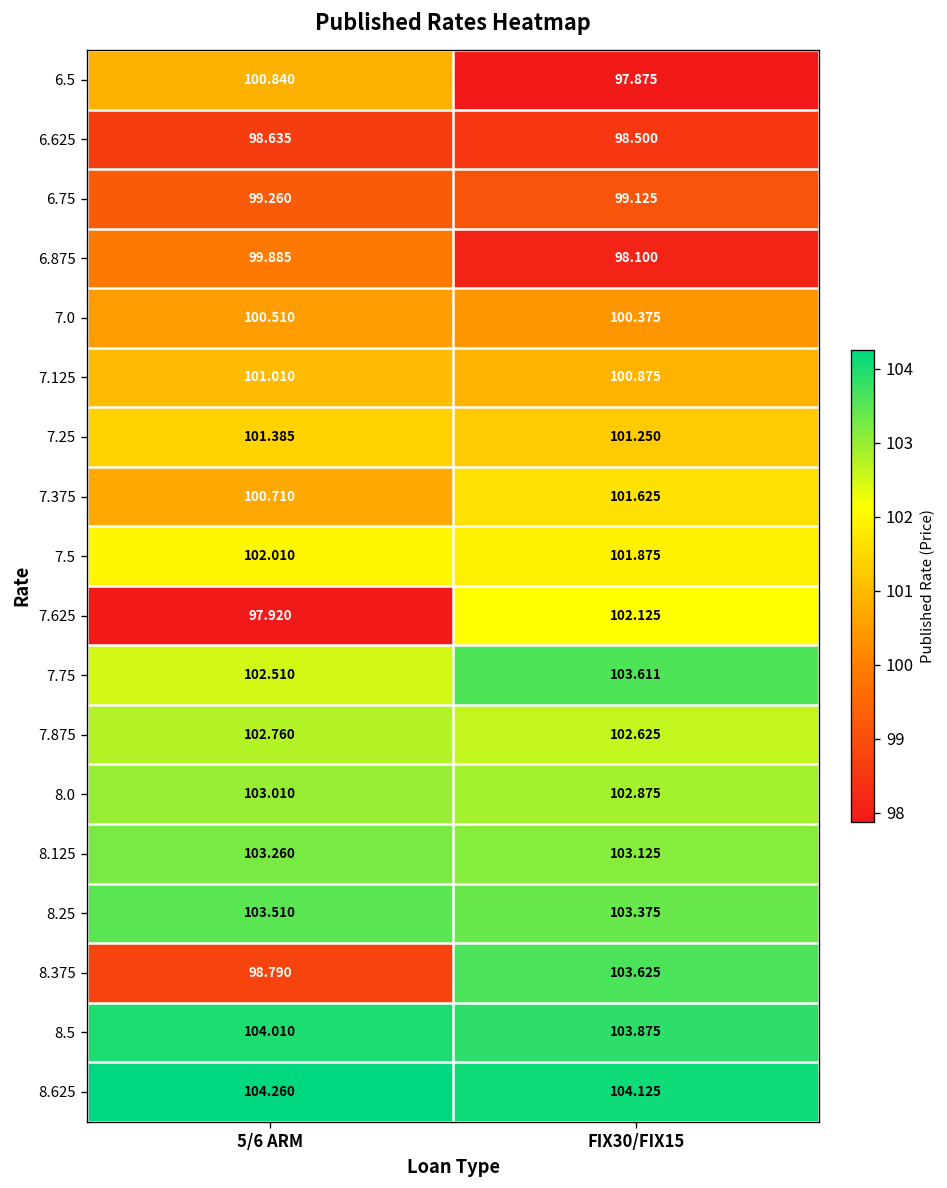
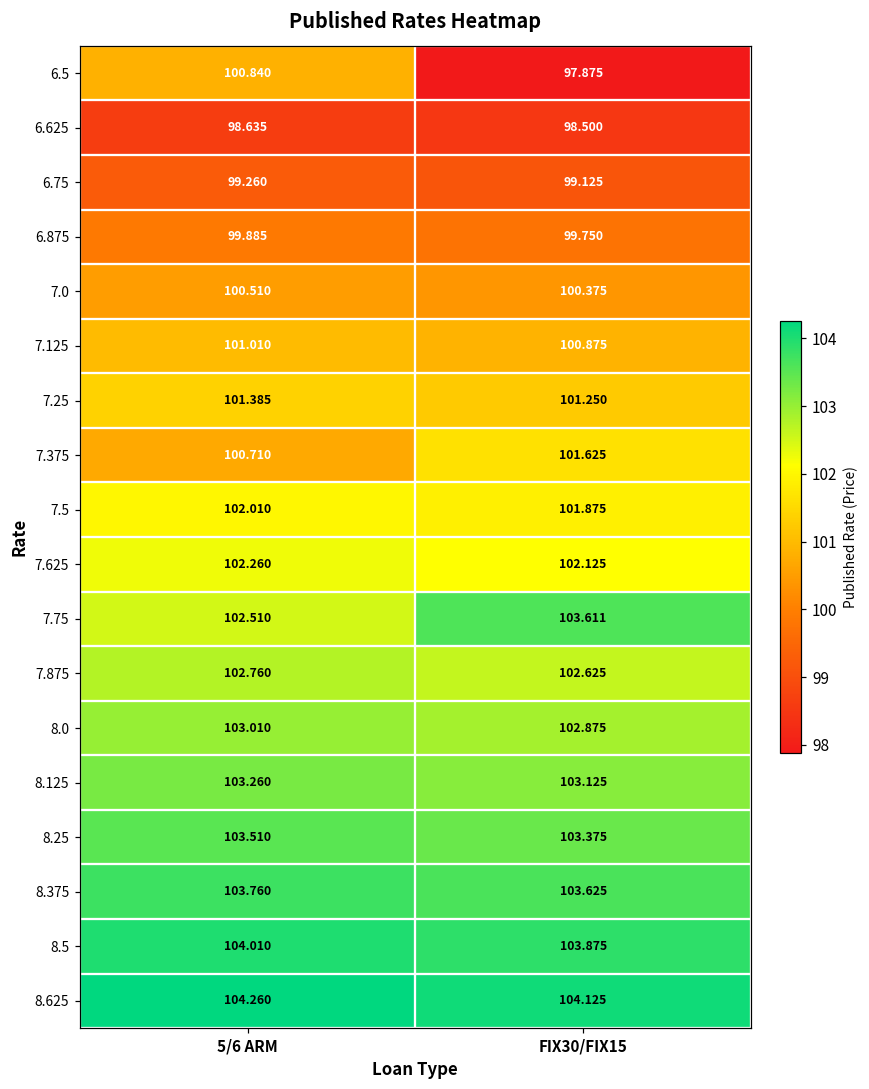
  {
    "6.5": {
      "5/6 ARM": 100.840,
      "FIX30/FIX15": 97.875
    },
    "6.625": {
      "5/6 ARM": 98.635,
      "FIX30/FIX15": 98.500
    },
    "6.75": {
      "5/6 ARM": 99.260,
      "FIX30/FIX15": 99.125
    },
    "6.875": {
      "5/6 ARM": 99.885,
-     "FIX30/FIX15": 98.100
+     "FIX30/FIX15": 99.750
    },
    "7.0": {
      "5/6 ARM": 100.510,
      "FIX30/FIX15": 100.375
    },
    "7.125": {
      "5/6 ARM": 101.010,
      "FIX30/FIX15": 100.875
    },
    "7.25": {
      "5/6 ARM": 101.385,
      "FIX30/FIX15": 101.250
    },
    "7.375": {
      "5/6 ARM": 100.710,
      "FIX30/FIX15": 101.625
    },
    "7.5": {
      "5/6 ARM": 102.010,
      "FIX30/FIX15": 101.875
    },
    "7.625": {
-     "5/6 ARM": 97.920,
+     "5/6 ARM": 102.260,
      "FIX30/FIX15": 102.125
    },
    "7.75": {
      "5/6 ARM": 102.510,
      "FIX30/FIX15": 103.611
    },
    "7.875": {
      "5/6 ARM": 102.760,
      "FIX30/FIX15": 102.625
    },
    "8.0": {
      "5/6 ARM": 103.010,
      "FIX30/FIX15": 102.875
    },
    "8.125": {
      "5/6 ARM": 103.260,
      "FIX30/FIX15": 103.125
    },
    "8.25": {
      "5/6 ARM": 103.510,
      "FIX30/FIX15": 103.375
    },
    "8.375": {
-     "5/6 ARM": 98.790,
+     "5/6 ARM": 103.760,
      "FIX30/FIX15": 103.625
    },
    "8.5": {
      "5/6 ARM": 104.010,
      "FIX30/FIX15": 103.875
    },
    "8.625": {
      "5/6 ARM": 104.260,
      "FIX30/FIX15": 104.125
    }
  }
